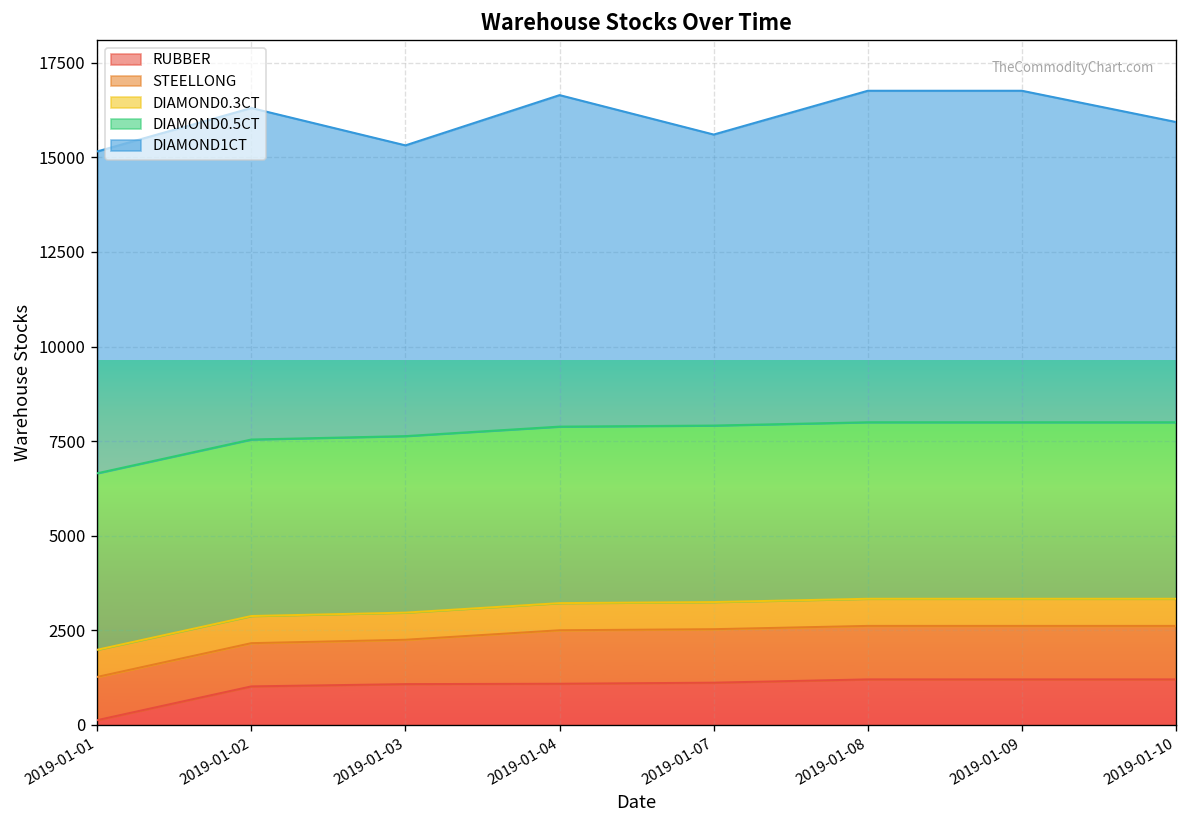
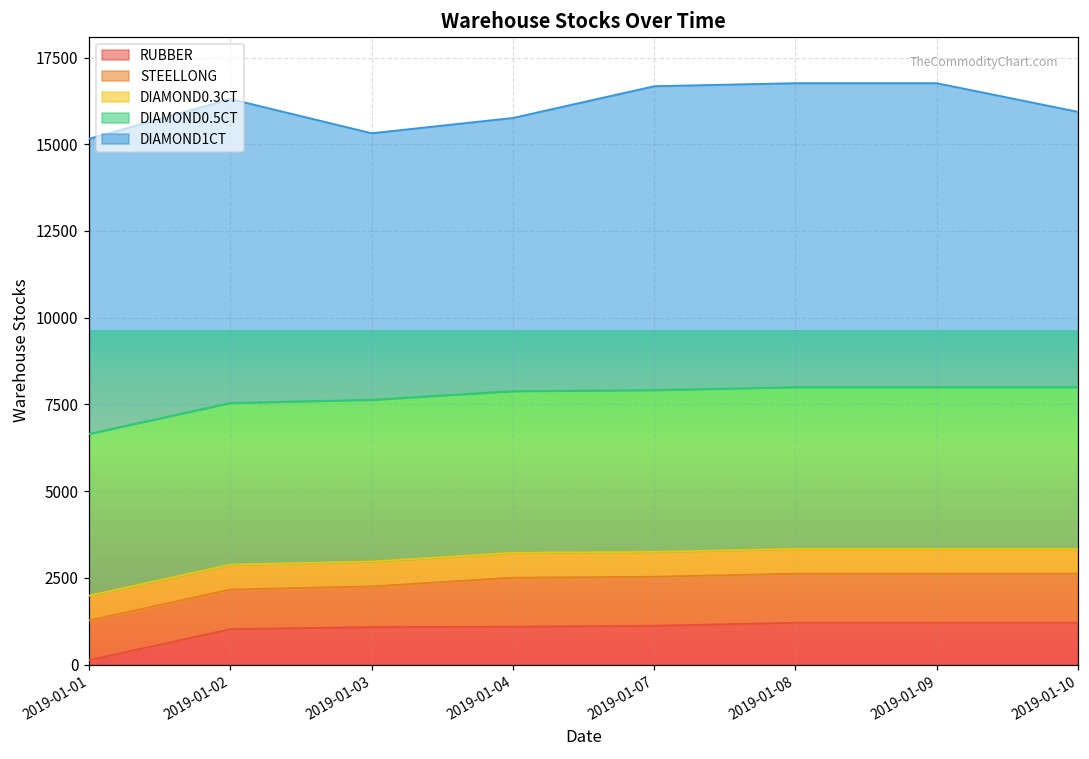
  {
    "DIAMOND0.3CT": {
      "2019-01-01": 700,
      "2019-01-02": 700,
      "2019-01-03": 700,
      "2019-01-04": 700,
      "2019-01-07": 700,
      "2019-01-08": 700,
      "2019-01-09": 700,
      "2019-01-10": 700
    },
    "DIAMOND0.5CT": {
      "2019-01-01": 4700,
      "2019-01-02": 4700,
      "2019-01-03": 4700,
      "2019-01-04": 4700,
      "2019-01-07": 4700,
      "2019-01-08": 4700,
      "2019-01-09": 4700,
      "2019-01-10": 4700
    },
    "DIAMOND1CT": {
      "2019-01-01": 8500,
      "2019-01-03": 7700,
-     "2019-01-04": 8800,
-     "2019-01-07": 7700,
+     "2019-01-04": 7900,
+     "2019-01-07": 8800,
      "2019-01-08": 8800,
      "2019-01-09": 8800,
      "2019-01-10": 7900
    }
  }
